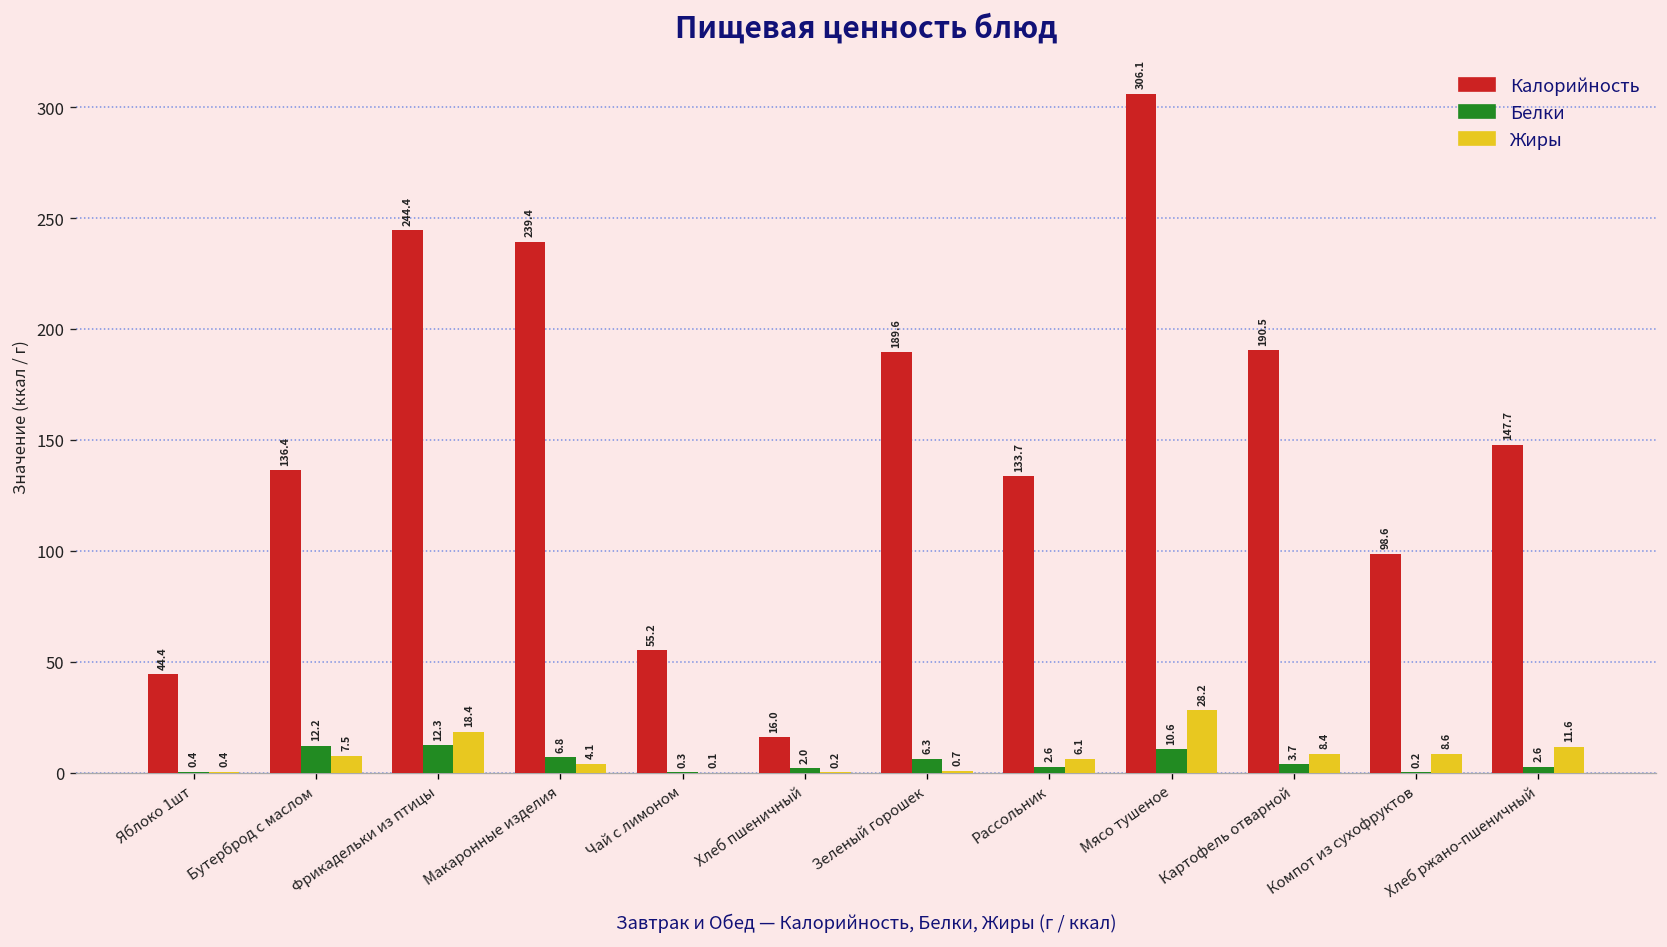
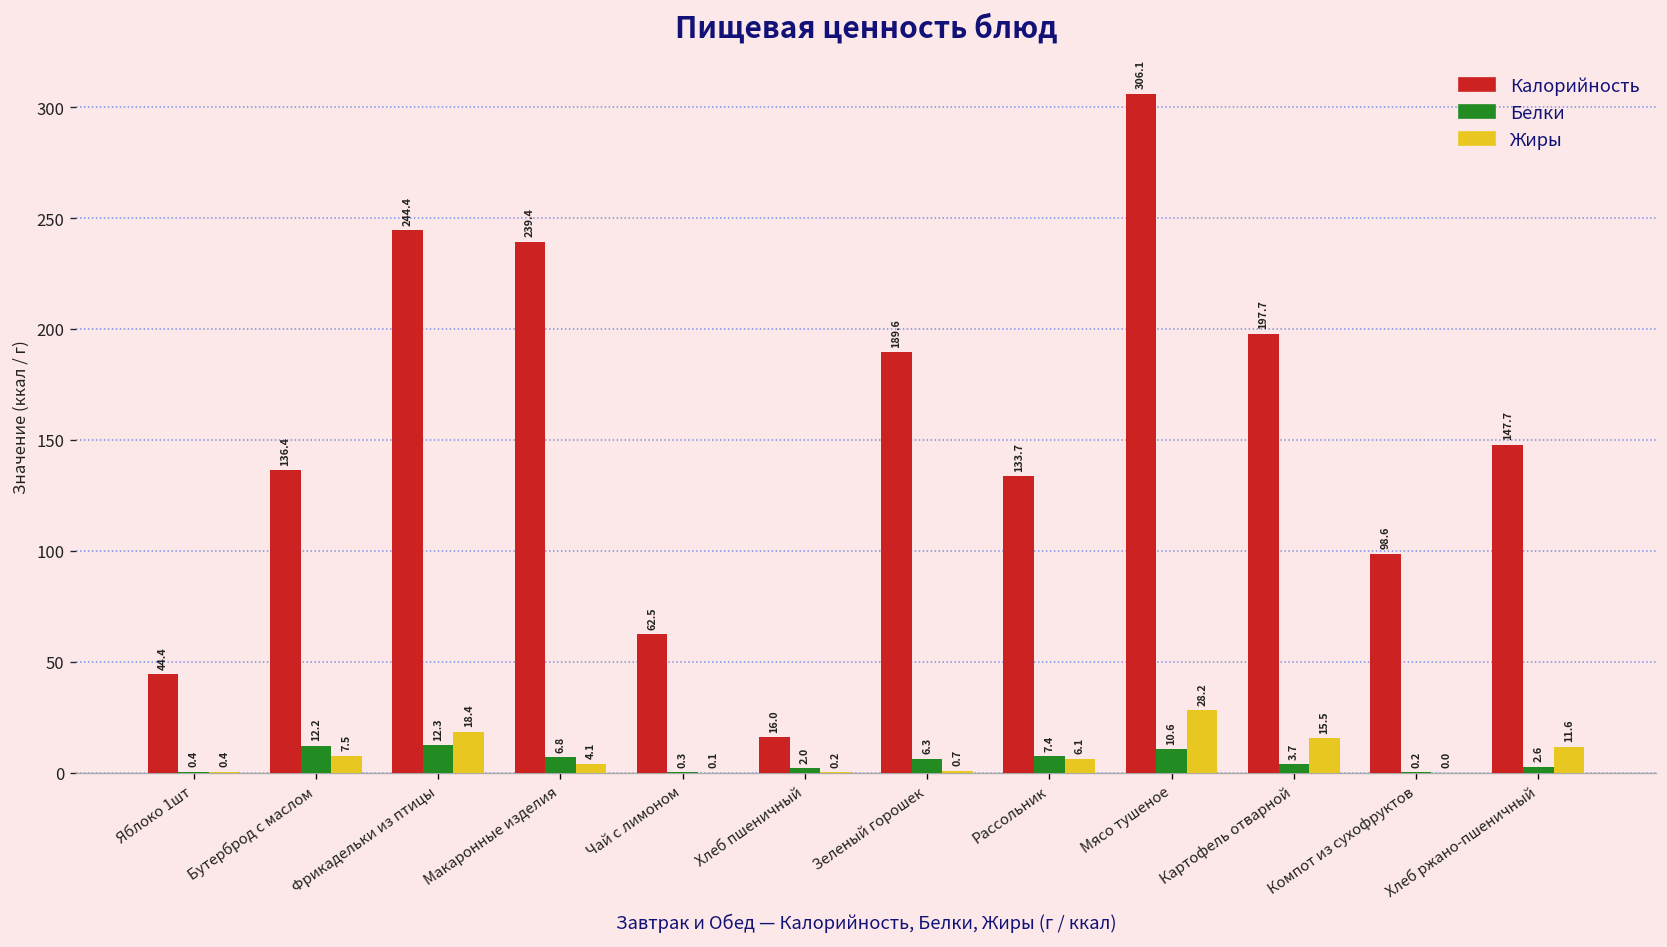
  {
    "Калорийность": {
      "Яблоко 1шт": 44.4,
      "Бутерброд с маслом": 136.4,
      "Фрикадельки из птицы": 244.4,
      "Макаронные изделия": 239.4,
-     "Чай с лимоном": 55.2,
+     "Чай с лимоном": 62.5,
      "Хлеб пшеничный": 16.0,
      "Зеленый горошек": 189.6,
      "Рассольник": 133.7,
      "Мясо тушеное": 306.1,
-     "Картофель отварной": 190.5,
+     "Картофель отварной": 197.7,
      "Компот из сухофруктов": 98.6,
      "Хлеб ржано-пшеничный": 147.7
    },
    "Белки": {
      "Яблоко 1шт": 0.4,
      "Бутерброд с маслом": 12.2,
      "Фрикадельки из птицы": 12.3,
      "Макаронные изделия": 6.8,
      "Чай с лимоном": 0.3,
      "Хлеб пшеничный": 2.0,
      "Зеленый горошек": 6.3,
-     "Рассольник": 2.6,
+     "Рассольник": 7.4,
      "Мясо тушеное": 10.6,
      "Картофель отварной": 3.7,
      "Компот из сухофруктов": 0.2,
      "Хлеб ржано-пшеничный": 2.6
    },
    "Жиры": {
      "Яблоко 1шт": 0.4,
      "Бутерброд с маслом": 7.5,
      "Фрикадельки из птицы": 18.4,
      "Макаронные изделия": 4.1,
      "Чай с лимоном": 0.1,
      "Хлеб пшеничный": 0.2,
      "Зеленый горошек": 0.7,
      "Рассольник": 6.1,
      "Мясо тушеное": 28.2,
-     "Картофель отварной": 8.4,
-     "Компот из сухофруктов": 8.6,
+     "Картофель отварной": 15.5,
+     "Компот из сухофруктов": 0.0,
      "Хлеб ржано-пшеничный": 11.6
    }
  }
